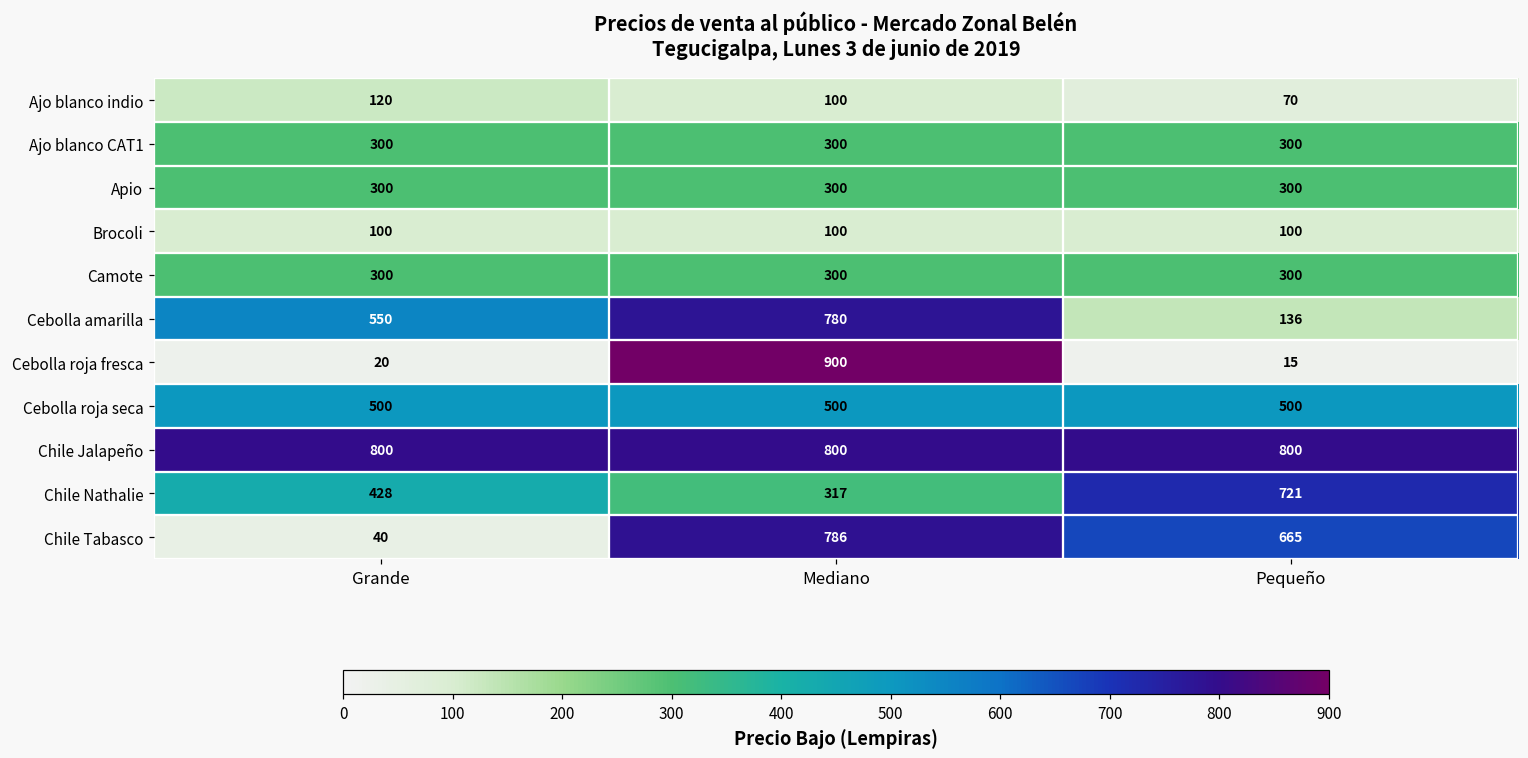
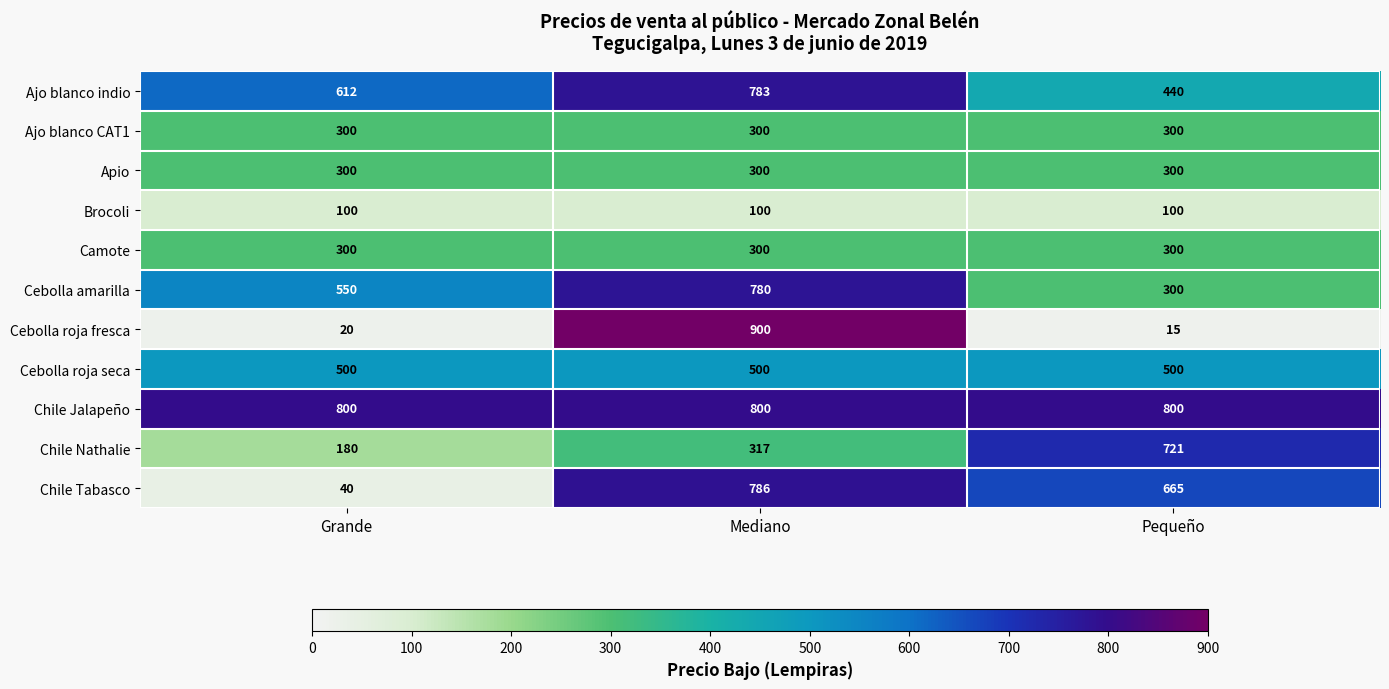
  {
    "Ajo blanco indio": {
-     "Grande": 120,
-     "Mediano": 100,
-     "Pequeño": 70
+     "Grande": 612,
+     "Mediano": 783,
+     "Pequeño": 440
    },
    "Ajo blanco CAT1": {
      "Grande": 300,
      "Mediano": 300,
      "Pequeño": 300
    },
    "Apio": {
      "Grande": 300,
      "Mediano": 300,
      "Pequeño": 300
    },
    "Brocoli": {
      "Grande": 100,
      "Mediano": 100,
      "Pequeño": 100
    },
    "Camote": {
      "Grande": 300,
      "Mediano": 300,
      "Pequeño": 300
    },
    "Cebolla amarilla": {
      "Grande": 550,
      "Mediano": 780,
-     "Pequeño": 136
+     "Pequeño": 300
    },
    "Cebolla roja fresca": {
      "Grande": 20,
      "Mediano": 900,
      "Pequeño": 15
    },
    "Cebolla roja seca": {
      "Grande": 500,
      "Mediano": 500,
      "Pequeño": 500
    },
    "Chile Jalapeño": {
      "Grande": 800,
      "Mediano": 800,
      "Pequeño": 800
    },
    "Chile Nathalie": {
-     "Grande": 428,
+     "Grande": 180,
      "Mediano": 317,
      "Pequeño": 721
    },
    "Chile Tabasco": {
      "Grande": 40,
      "Mediano": 786,
      "Pequeño": 665
    }
  }
